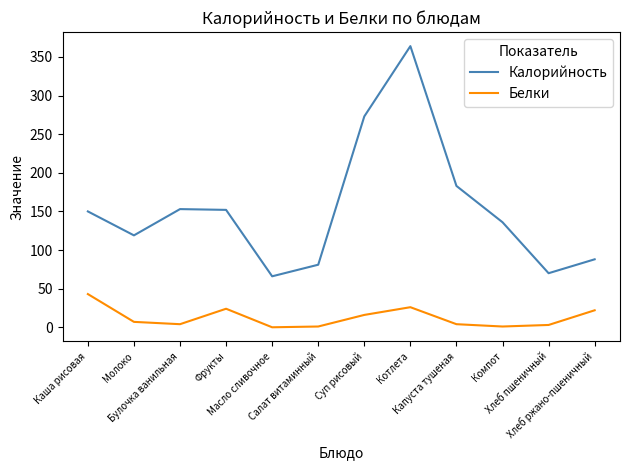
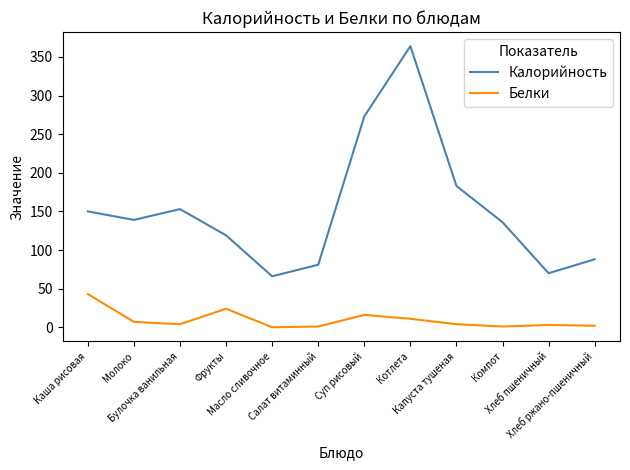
  {
    "Калорийность": {
      "Каша рисовая": 150,
-     "Молоко": 120,
+     "Молоко": 140,
      "Булочка ванильная": 150,
-     "Фрукты": 150,
+     "Фрукты": 120,
      "Масло сливочное": 70,
      "Салат витаминный": 80,
      "Суп рисовый": 270,
      "Котлета": 360,
      "Капуста тушеная": 180,
      "Компот": 140,
      "Хлеб пшеничный": 70,
      "Хлеб ржано-пшеничный": 90
    },
    "Белки": {
      "Каша рисовая": 40,
      "Молоко": 10,
      "Булочка ванильная": 0,
      "Фрукты": 20,
      "Масло сливочное": 0,
      "Салат витаминный": 0,
      "Суп рисовый": 20,
-     "Котлета": 30,
+     "Котлета": 10,
      "Капуста тушеная": 0,
      "Компот": 0,
      "Хлеб пшеничный": 0,
-     "Хлеб ржано-пшеничный": 20
+     "Хлеб ржано-пшеничный": 0
    }
  }
